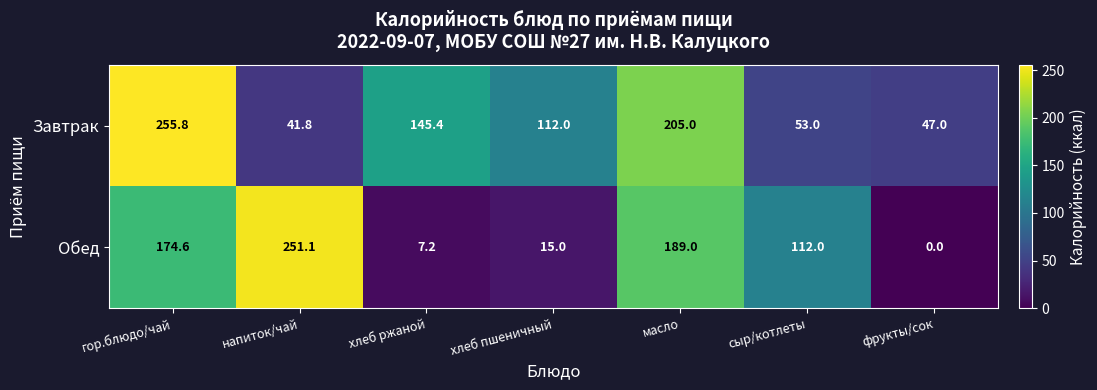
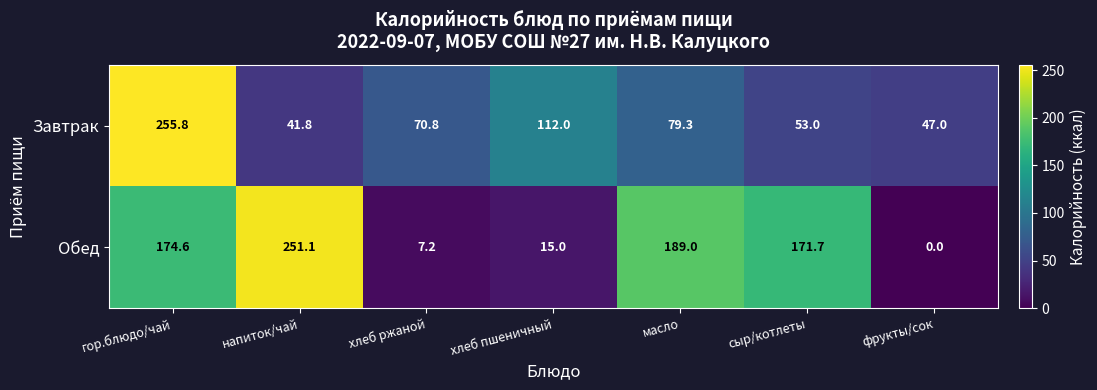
  {
    "Завтрак": {
      "гор.блюдо/чай": 255.8,
      "напиток/чай": 41.8,
-     "хлеб ржаной": 145.4,
+     "хлеб ржаной": 70.8,
      "хлеб пшеничный": 112.0,
-     "масло": 205.0,
+     "масло": 79.3,
      "сыр/котлеты": 53.0,
      "фрукты/сок": 47.0
    },
    "Обед": {
      "гор.блюдо/чай": 174.6,
      "напиток/чай": 251.1,
      "хлеб ржаной": 7.2,
      "хлеб пшеничный": 15.0,
      "масло": 189.0,
-     "сыр/котлеты": 112.0,
+     "сыр/котлеты": 171.7,
      "фрукты/сок": 0.0
    }
  }
